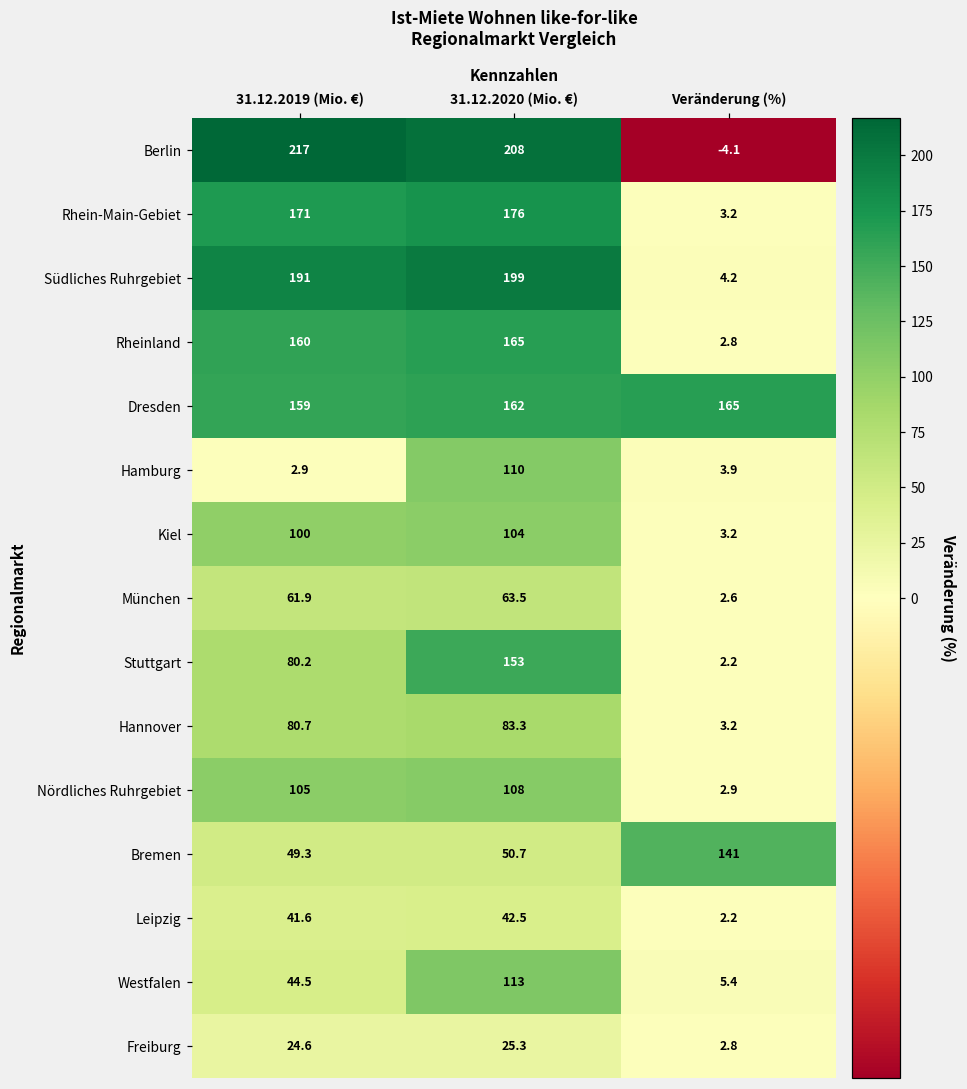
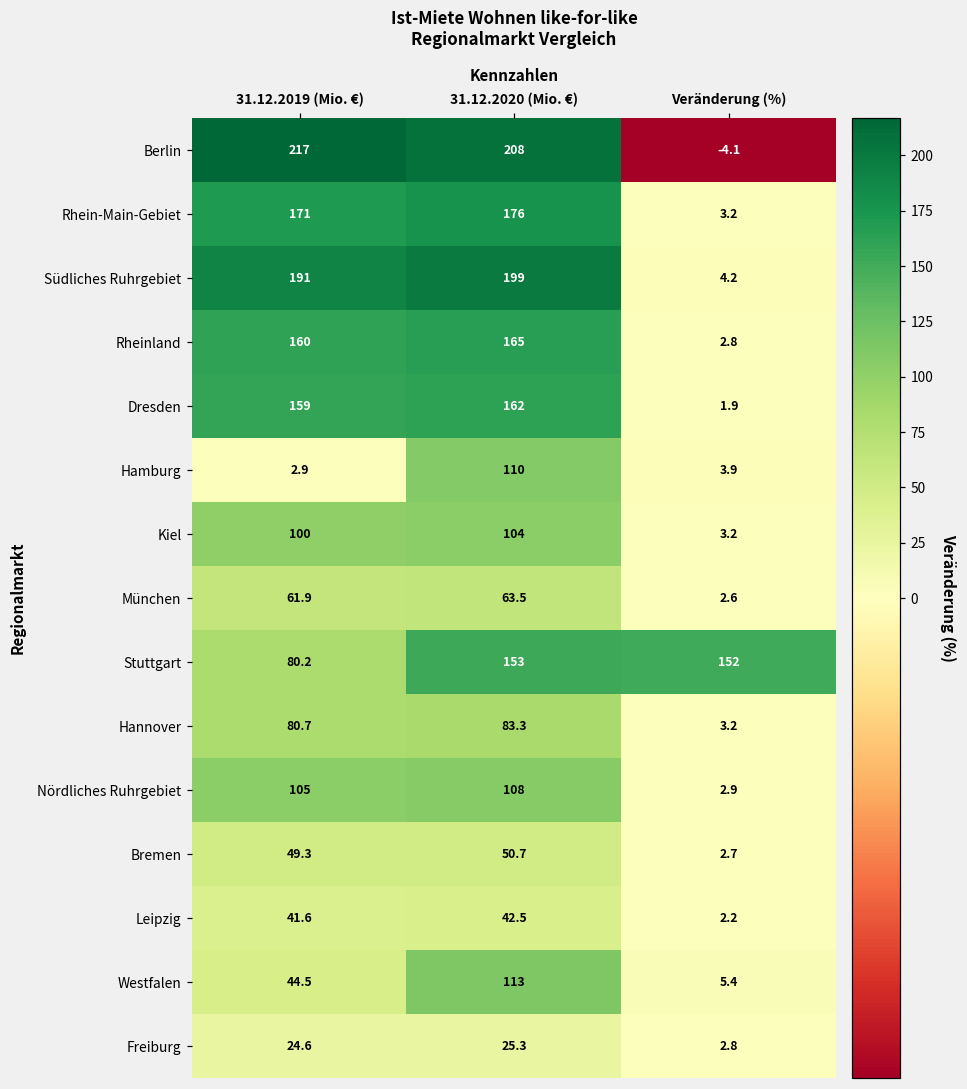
  {
    "Berlin": {
      "31.12.2019 (Mio. €)": 217,
      "31.12.2020 (Mio. €)": 208,
      "Veränderung (%)": -4.1
    },
    "Rhein-Main-Gebiet": {
      "31.12.2019 (Mio. €)": 171,
      "31.12.2020 (Mio. €)": 176,
      "Veränderung (%)": 3.2
    },
    "Südliches Ruhrgebiet": {
      "31.12.2019 (Mio. €)": 191,
      "31.12.2020 (Mio. €)": 199,
      "Veränderung (%)": 4.2
    },
    "Rheinland": {
      "31.12.2019 (Mio. €)": 160,
      "31.12.2020 (Mio. €)": 165,
      "Veränderung (%)": 2.8
    },
    "Dresden": {
      "31.12.2019 (Mio. €)": 159,
      "31.12.2020 (Mio. €)": 162,
-     "Veränderung (%)": 165
+     "Veränderung (%)": 1.9
    },
    "Hamburg": {
      "31.12.2019 (Mio. €)": 2.9,
      "31.12.2020 (Mio. €)": 110,
      "Veränderung (%)": 3.9
    },
    "Kiel": {
      "31.12.2019 (Mio. €)": 100,
      "31.12.2020 (Mio. €)": 104,
      "Veränderung (%)": 3.2
    },
    "München": {
      "31.12.2019 (Mio. €)": 61.9,
      "31.12.2020 (Mio. €)": 63.5,
      "Veränderung (%)": 2.6
    },
    "Stuttgart": {
      "31.12.2019 (Mio. €)": 80.2,
      "31.12.2020 (Mio. €)": 153,
-     "Veränderung (%)": 2.2
+     "Veränderung (%)": 152
    },
    "Hannover": {
      "31.12.2019 (Mio. €)": 80.7,
      "31.12.2020 (Mio. €)": 83.3,
      "Veränderung (%)": 3.2
    },
    "Nördliches Ruhrgebiet": {
      "31.12.2019 (Mio. €)": 105,
      "31.12.2020 (Mio. €)": 108,
      "Veränderung (%)": 2.9
    },
    "Bremen": {
      "31.12.2019 (Mio. €)": 49.3,
      "31.12.2020 (Mio. €)": 50.7,
-     "Veränderung (%)": 141
+     "Veränderung (%)": 2.7
    },
    "Leipzig": {
      "31.12.2019 (Mio. €)": 41.6,
      "31.12.2020 (Mio. €)": 42.5,
      "Veränderung (%)": 2.2
    },
    "Westfalen": {
      "31.12.2019 (Mio. €)": 44.5,
      "31.12.2020 (Mio. €)": 113,
      "Veränderung (%)": 5.4
    },
    "Freiburg": {
      "31.12.2019 (Mio. €)": 24.6,
      "31.12.2020 (Mio. €)": 25.3,
      "Veränderung (%)": 2.8
    }
  }
